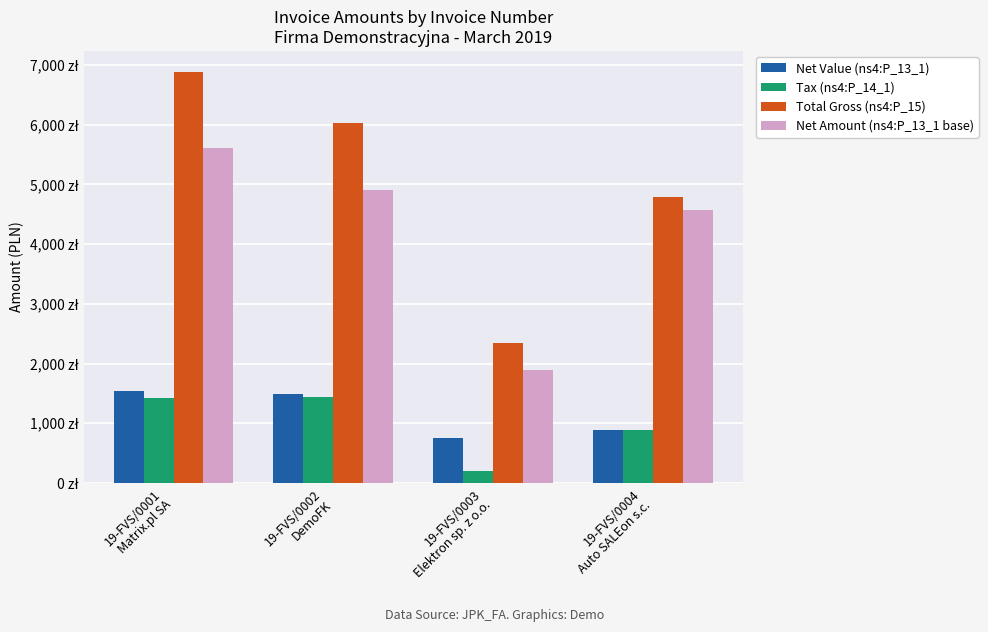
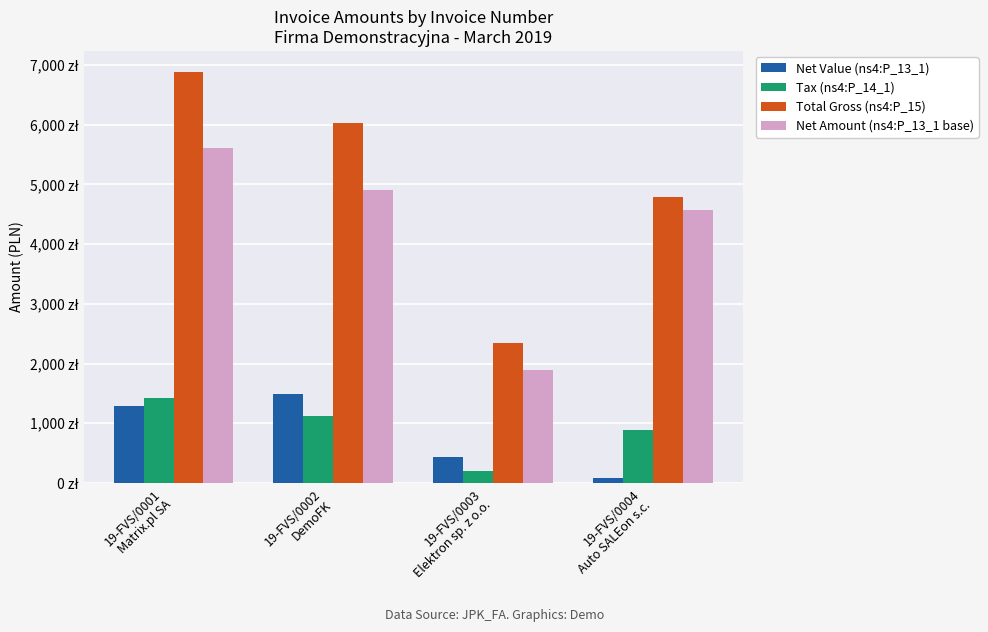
  {
    "Net Value (ns4:P_13_1)": {
-     "19-FVS/0001 Matrix.pl SA": "1,500 zł",
+     "19-FVS/0001 Matrix.pl SA": "1,300 zł",
      "19-FVS/0002 DemoFK": "1,500 zł",
-     "19-FVS/0003 Elektron sp. z o.o.": "800 zł",
-     "19-FVS/0004 Auto SALEon s.c.": "900 zł"
+     "19-FVS/0003 Elektron sp. z o.o.": "400 zł",
+     "19-FVS/0004 Auto SALEon s.c.": "100 zł"
    },
    "Tax (ns4:P_14_1)": {
      "19-FVS/0001 Matrix.pl SA": "1,400 zł",
-     "19-FVS/0002 DemoFK": "1,400 zł",
+     "19-FVS/0002 DemoFK": "1,100 zł",
      "19-FVS/0003 Elektron sp. z o.o.": "200 zł",
      "19-FVS/0004 Auto SALEon s.c.": "900 zł"
    },
    "Total Gross (ns4:P_15)": {
      "19-FVS/0001 Matrix.pl SA": "6,900 zł",
      "19-FVS/0002 DemoFK": "6,000 zł",
      "19-FVS/0003 Elektron sp. z o.o.": "2,300 zł",
      "19-FVS/0004 Auto SALEon s.c.": "4,800 zł"
    },
    "Net Amount (ns4:P_13_1 base)": {
      "19-FVS/0001 Matrix.pl SA": "5,600 zł",
      "19-FVS/0002 DemoFK": "4,900 zł",
      "19-FVS/0003 Elektron sp. z o.o.": "1,900 zł",
      "19-FVS/0004 Auto SALEon s.c.": "4,600 zł"
    }
  }
